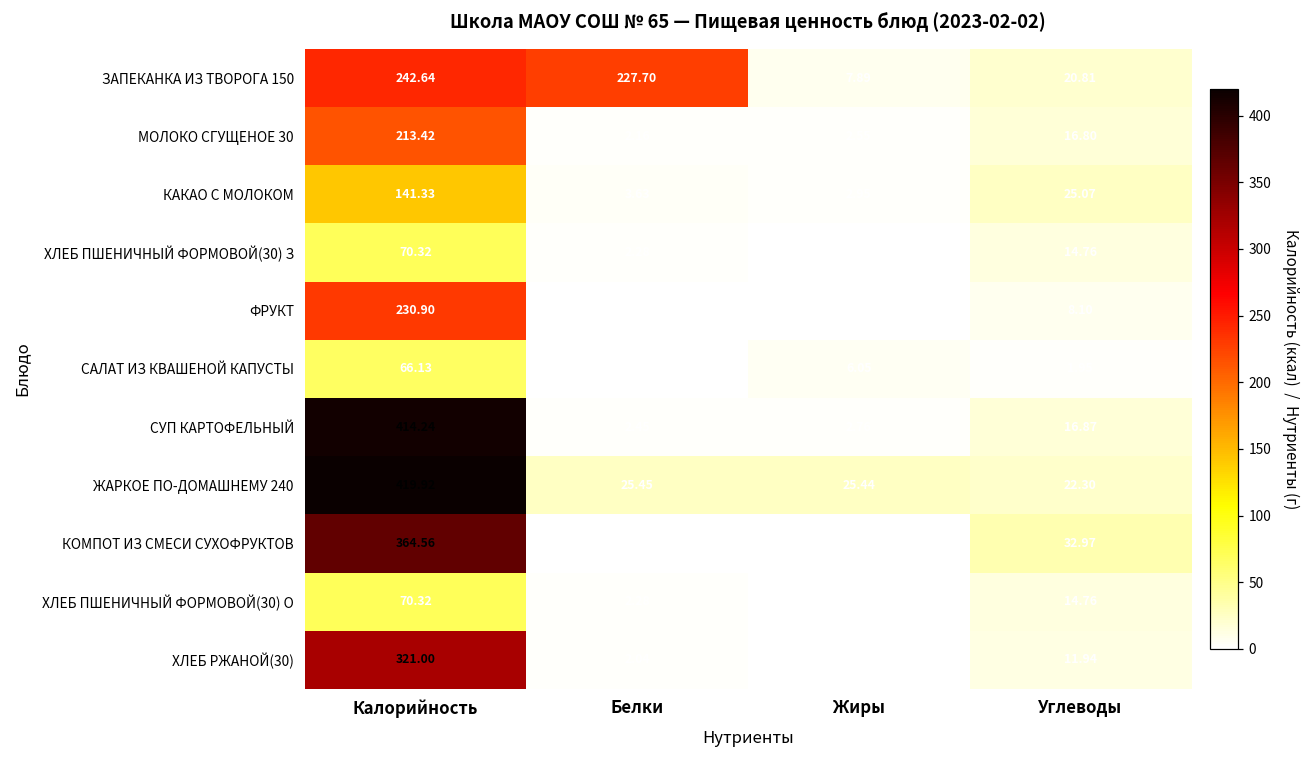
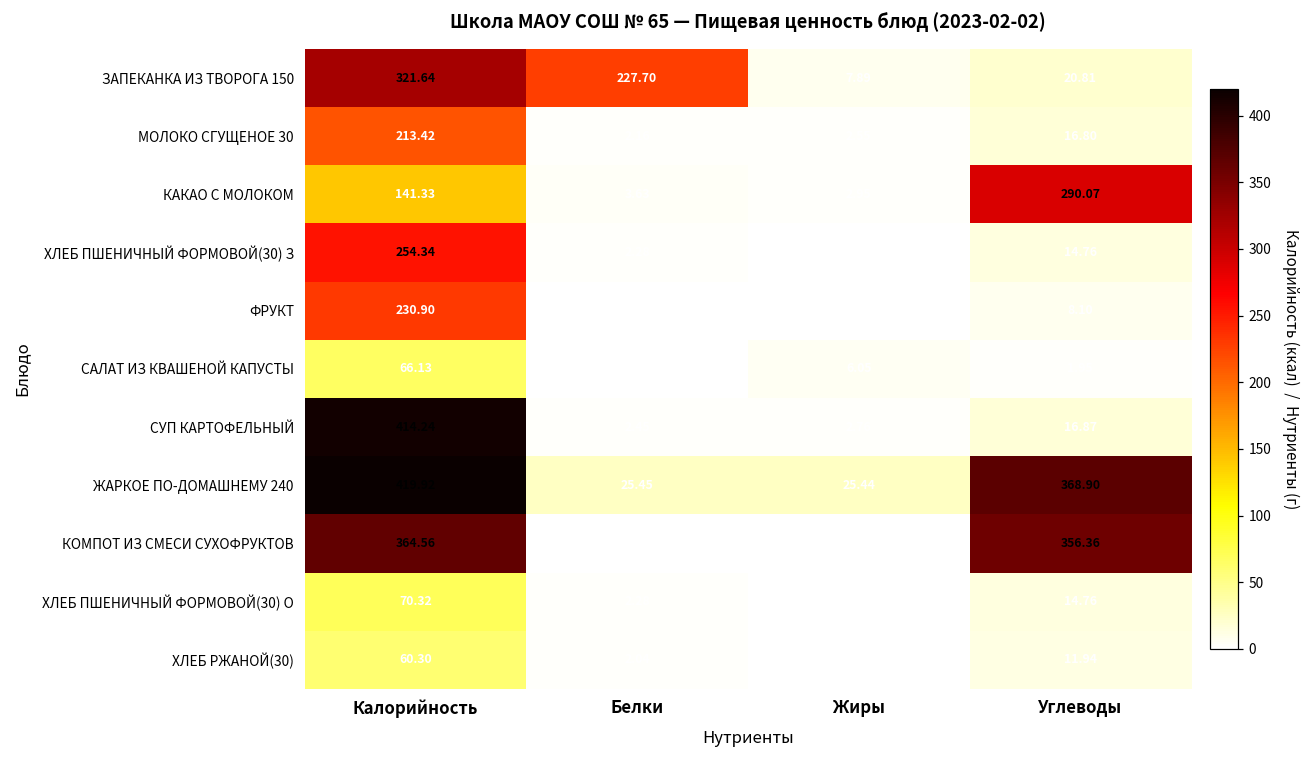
  {
    "ЗАПЕКАНКА ИЗ ТВОРОГА 150": {
-     "Калорийность": 242.64,
+     "Калорийность": 321.64,
      "Белки": 227.70,
      "Углеводы": 20.81
    },
    "МОЛОКО СГУЩЕНОЕ 30": {
      "Калорийность": 213.42
    },
    "КАКАО С МОЛОКОМ": {
      "Калорийность": 141.33,
-     "Углеводы": 25.07
+     "Углеводы": 290.07
    },
    "ХЛЕБ ПШЕНИЧНЫЙ ФОРМОВОЙ(30) З": {
-     "Калорийность": 70.32
+     "Калорийность": 254.34
    },
    "ФРУКТ": {
      "Калорийность": 230.90
    },
    "САЛАТ ИЗ КВАШЕНОЙ КАПУСТЫ": {
      "Калорийность": 66.13
    },
    "ЖАРКОЕ ПО-ДОМАШНЕМУ 240": {
      "Белки": 25.45,
      "Жиры": 25.44,
-     "Углеводы": 22.30
+     "Углеводы": 368.90
    },
    "КОМПОТ ИЗ СМЕСИ СУХОФРУКТОВ": {
      "Калорийность": 364.56,
-     "Углеводы": 32.97
+     "Углеводы": 356.36
    },
    "ХЛЕБ ПШЕНИЧНЫЙ ФОРМОВОЙ(30) О": {
      "Калорийность": 70.32
    },
    "ХЛЕБ РЖАНОЙ(30)": {
-     "Калорийность": 321.00
+     "Калорийность": 60.30
    }
  }
